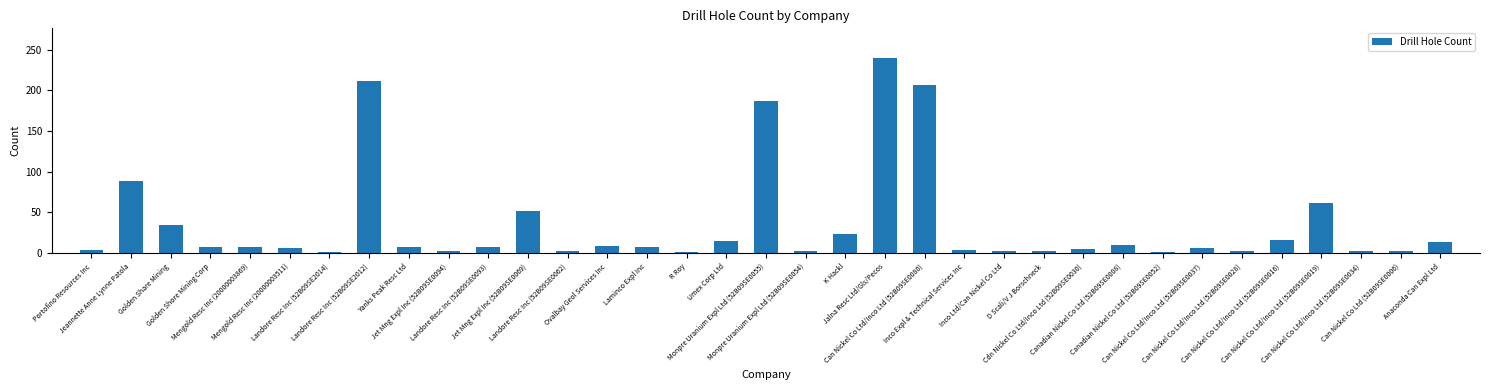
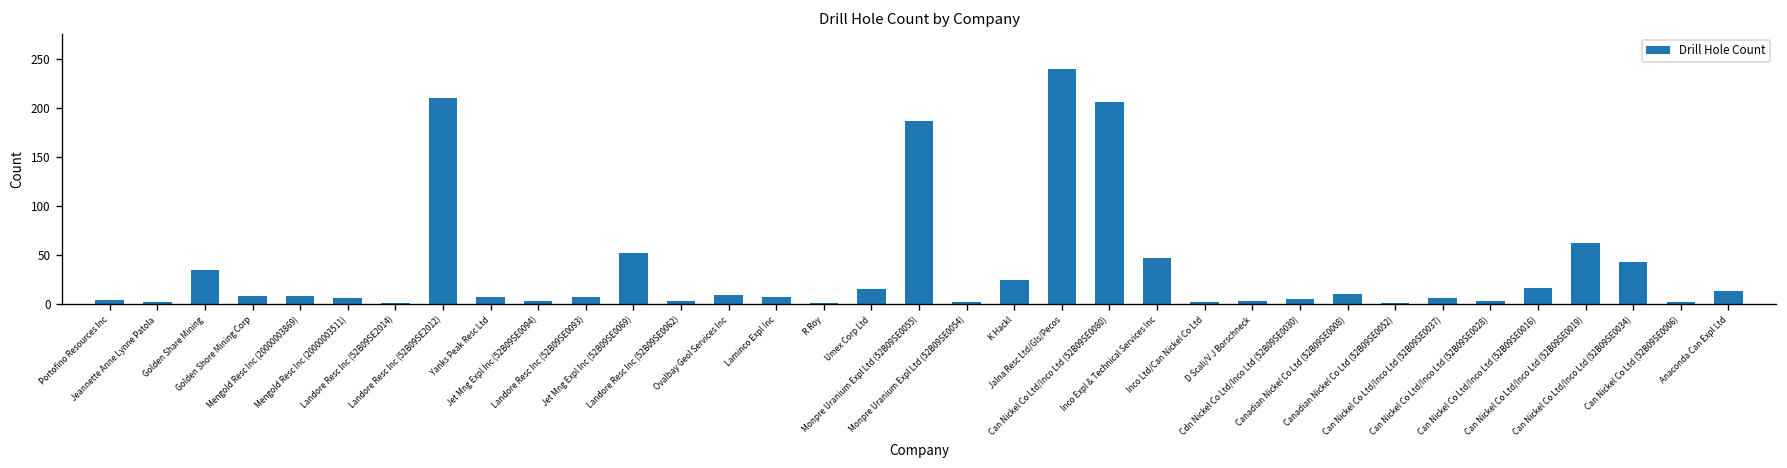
  {
    "Portofino Resources Inc": 0,
-   "Jeannette Anne Lynne Patola": 90,
+   "Jeannette Anne Lynne Patola": 0,
    "Golden Share Mining": 30,
    "Golden Shore Mining Corp": 10,
    "Mengold Resc Inc (20000003869)": 10,
    "Mengold Resc Inc (20000003511)": 10,
    "Landore Resc Inc (52B09SE2012)": 210,
    "Yanks Peak Resc Ltd": 10,
    "Landore Resc Inc (52B09SE0093)": 10,
    "Jet Mng Expl Inc (52B09SE0069)": 50,
    "Ovalbay Geol Services Inc": 10,
    "Laminco Expl Inc": 10,
    "Umex Corp Ltd": 20,
    "Monpre Uranium Expl Ltd (52B09SE0055)": 190,
    "K Hackl": 20,
    "Jalna Resc Ltd/Gls/Pecos": 240,
    "Can Nickel Co Ltd/Inco Ltd (52B09SE0080)": 210,
-   "Inco Expl & Technical Services Inc": 0,
+   "Inco Expl & Technical Services Inc": 50,
    "Cdn Nickel Co Ltd/Inco Ltd (52B09SE0030)": 10,
    "Canadian Nickel Co Ltd (52B09SE0008)": 10,
    "Can Nickel Co Ltd/Inco Ltd (52B09SE0037)": 10,
    "Can Nickel Co Ltd/Inco Ltd (52B09SE0016)": 20,
    "Can Nickel Co Ltd/Inco Ltd (52B09SE0019)": 60,
-   "Can Nickel Co Ltd/Inco Ltd (52B09SE0034)": 0,
+   "Can Nickel Co Ltd/Inco Ltd (52B09SE0034)": 40,
    "Anaconda Can Expl Ltd": 10
  }
